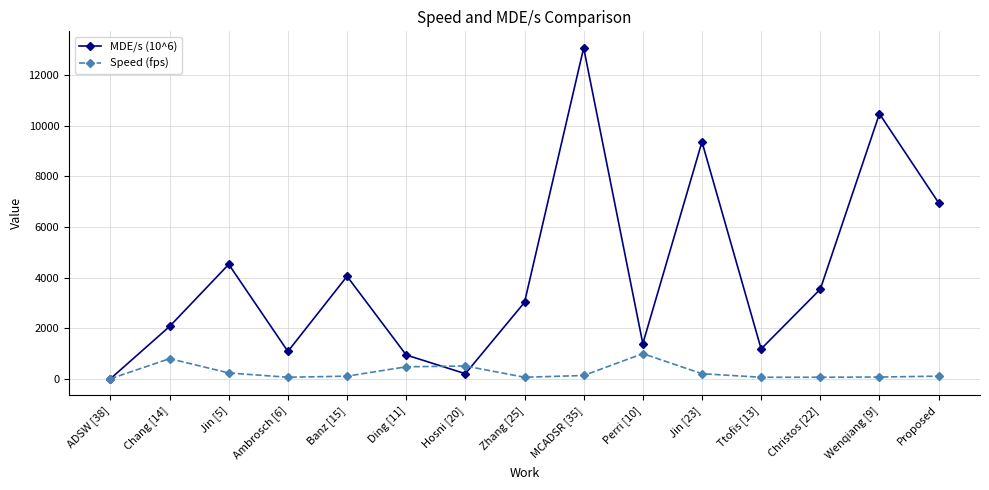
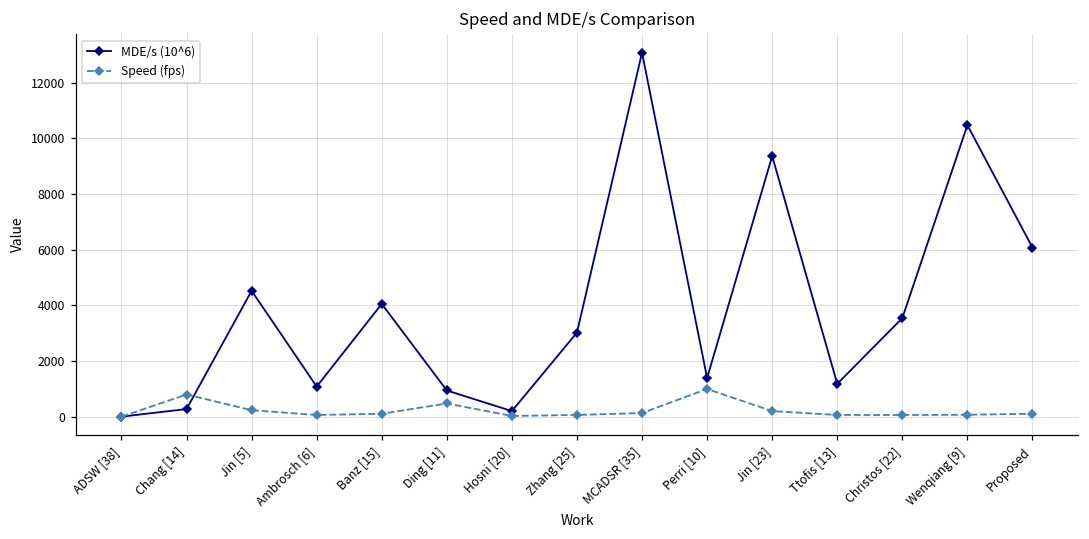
  {
    "MDE/s (10^6)": {
-     "Chang [14]": 2100,
+     "Chang [14]": 300,
      "Jin [5]": 4500,
      "Ambrosch [6]": 1100,
      "Banz [15]": 4100,
      "Ding [11]": 900,
      "Hosni [20]": 200,
      "Zhang [25]": 3000,
      "MCADSR [35]": 13100,
      "Perri [10]": 1400,
      "Jin [23]": 9400,
      "Ttofis [13]": 1200,
      "Christos [22]": 3500,
      "Wenqiang [9]": 10500,
-     "Proposed": 7000
+     "Proposed": 6100
    },
    "Speed (fps)": {
      "Chang [14]": 800,
      "Jin [5]": 200,
      "Ambrosch [6]": 100,
      "Banz [15]": 100,
      "Ding [11]": 500,
-     "Hosni [20]": 500,
+     "Hosni [20]": 0,
      "Zhang [25]": 100,
      "MCADSR [35]": 100,
      "Perri [10]": 1000,
      "Jin [23]": 200,
      "Ttofis [13]": 100,
      "Christos [22]": 100,
      "Wenqiang [9]": 100,
      "Proposed": 100
    }
  }
